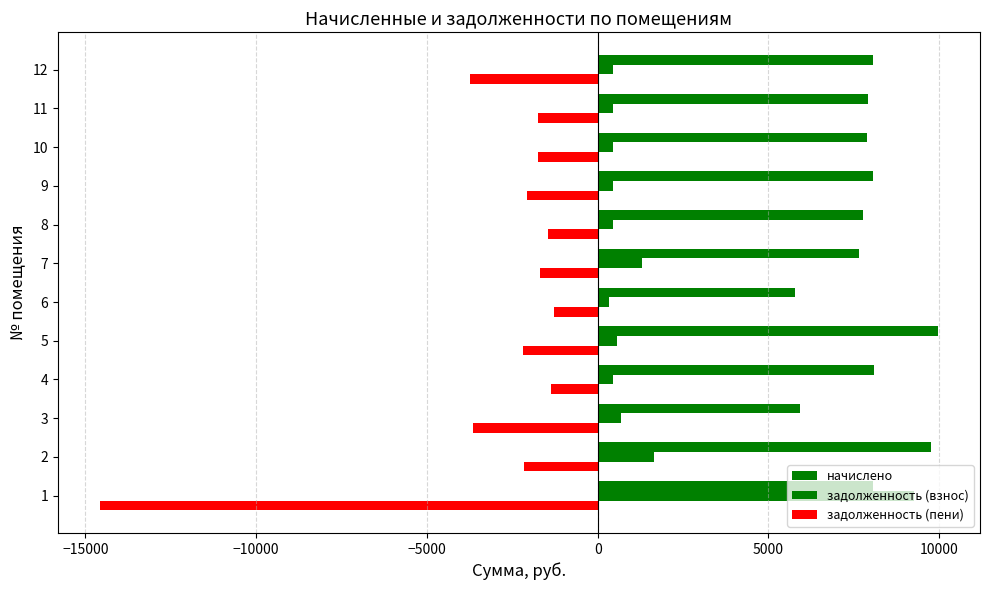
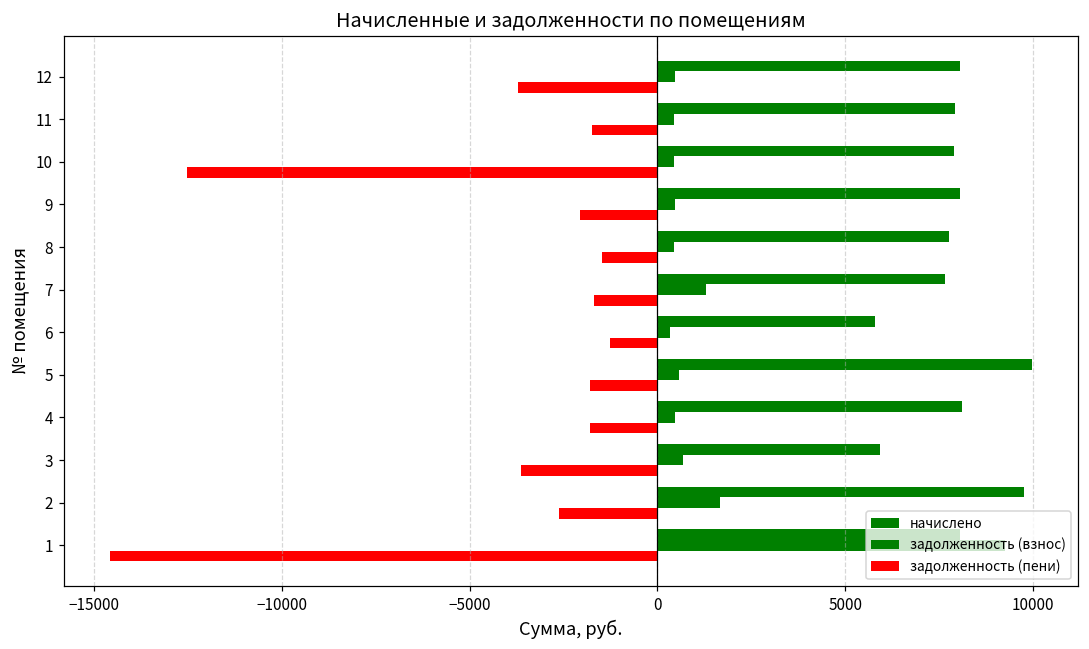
  {
    "задолженность (пени)": {
      "12": -3700,
      "11": -1700,
-     "10": -1700,
+     "10": -12500,
      "9": -2100,
      "8": -1500,
      "7": -1700,
      "6": -1300,
-     "5": -2200,
-     "4": -1400,
+     "5": -1800,
+     "4": -1800,
      "3": -3600,
-     "2": -2200,
+     "2": -2600,
      "1": -14600
    }
  }
